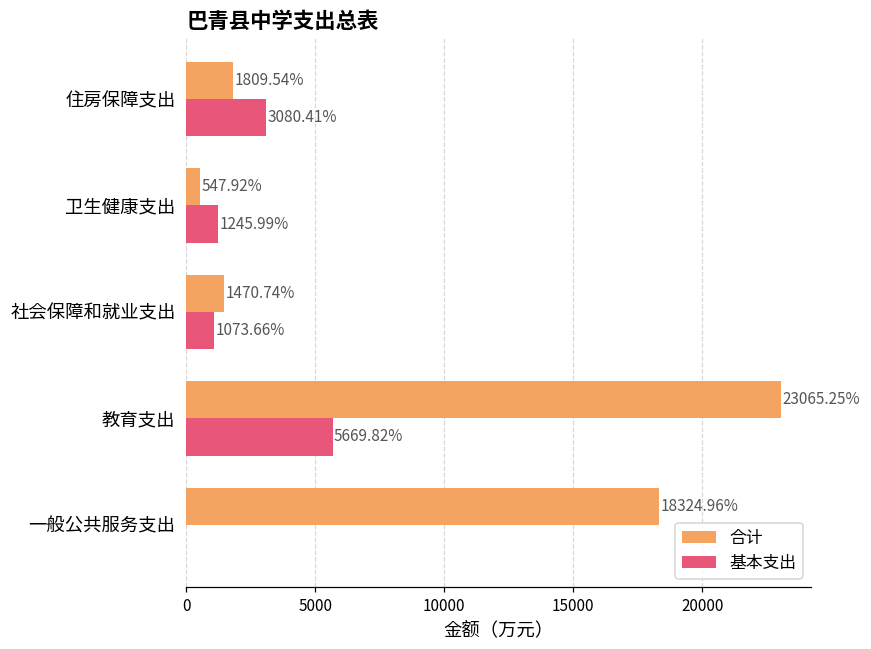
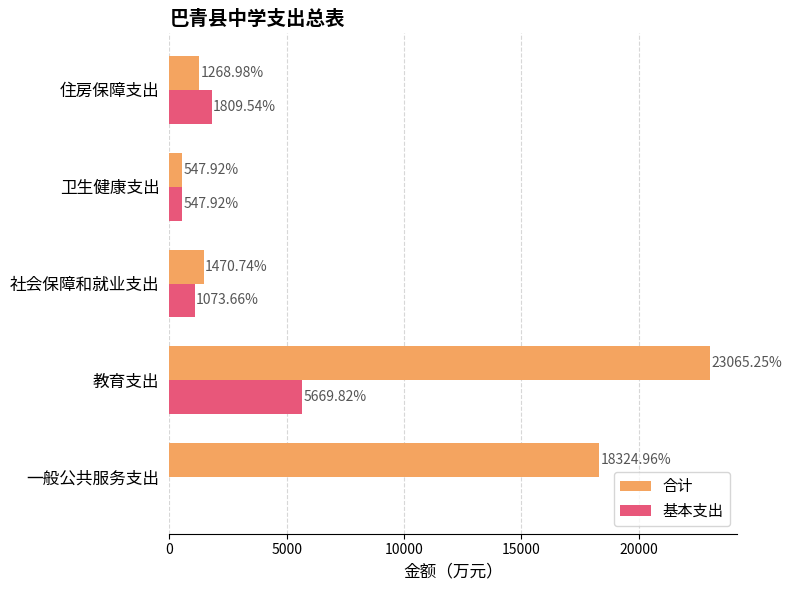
  {
    "合计": {
-     "住房保障支出": "1809.54%",
+     "住房保障支出": "1268.98%",
      "卫生健康支出": "547.92%",
      "社会保障和就业支出": "1470.74%",
      "教育支出": "23065.25%",
      "一般公共服务支出": "18324.96%"
    },
    "基本支出": {
-     "住房保障支出": "3080.41%",
-     "卫生健康支出": "1245.99%",
+     "住房保障支出": "1809.54%",
+     "卫生健康支出": "547.92%",
      "社会保障和就业支出": "1073.66%",
      "教育支出": "5669.82%"
    }
  }
